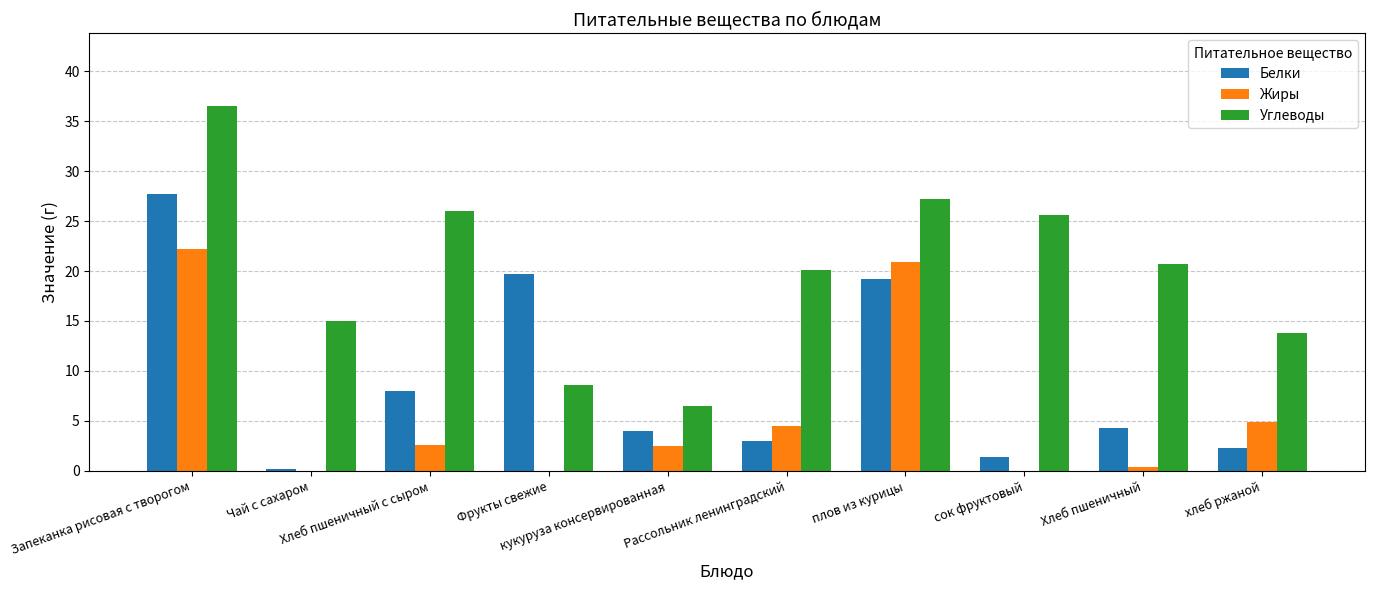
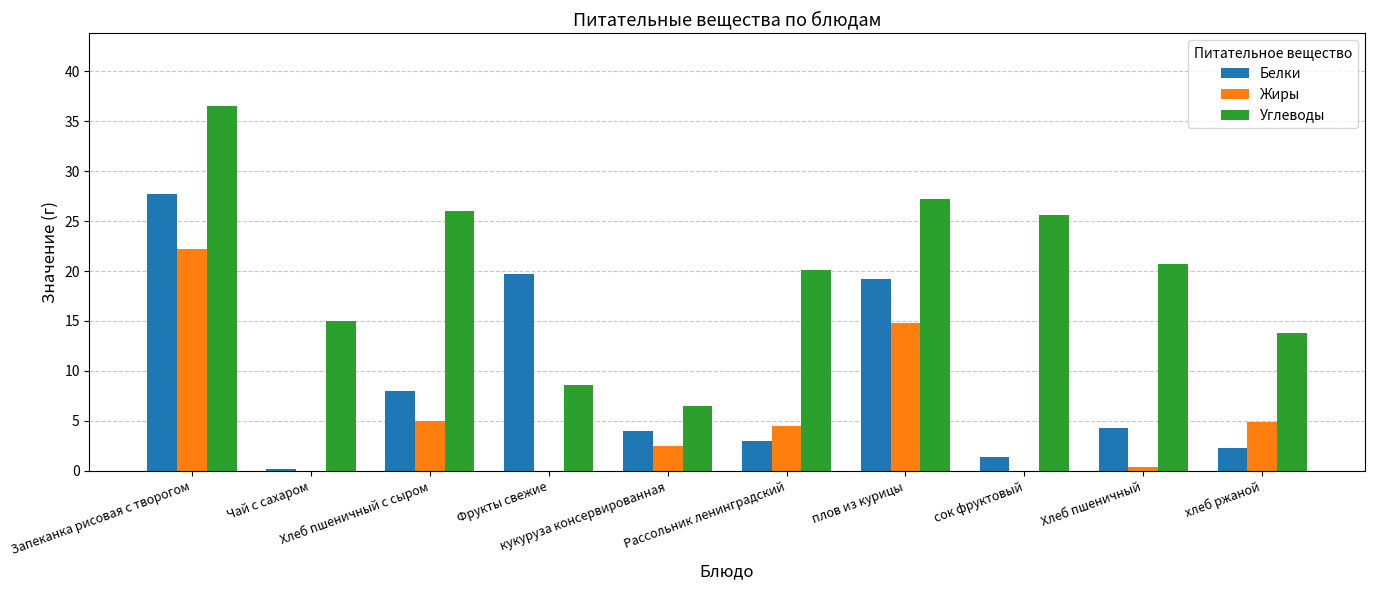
  {
    "Белки": {
      "Запеканка рисовая с творогом": 28,
      "Хлеб пшеничный с сыром": 8,
      "Фрукты свежие": 20,
      "кукуруза консервированная": 4,
      "Рассольник ленинградский": 3,
      "плов из курицы": 19,
      "сок фруктовый": 1,
      "Хлеб пшеничный": 4,
      "хлеб ржаной": 2
    },
    "Жиры": {
      "Запеканка рисовая с творогом": 22,
      "Чай с сахаром": 0,
-     "Хлеб пшеничный с сыром": 3,
+     "Хлеб пшеничный с сыром": 5,
      "Фрукты свежие": 0,
      "кукуруза консервированная": 2,
      "Рассольник ленинградский": 5,
-     "плов из курицы": 21,
+     "плов из курицы": 15,
      "сок фруктовый": 0,
      "Хлеб пшеничный": 0,
      "хлеб ржаной": 5
    },
    "Углеводы": {
      "Запеканка рисовая с творогом": 37,
      "Чай с сахаром": 15,
      "Хлеб пшеничный с сыром": 26,
      "Фрукты свежие": 9,
      "кукуруза консервированная": 6,
      "Рассольник ленинградский": 20,
      "плов из курицы": 27,
      "сок фруктовый": 26,
      "Хлеб пшеничный": 21,
      "хлеб ржаной": 14
    }
  }
